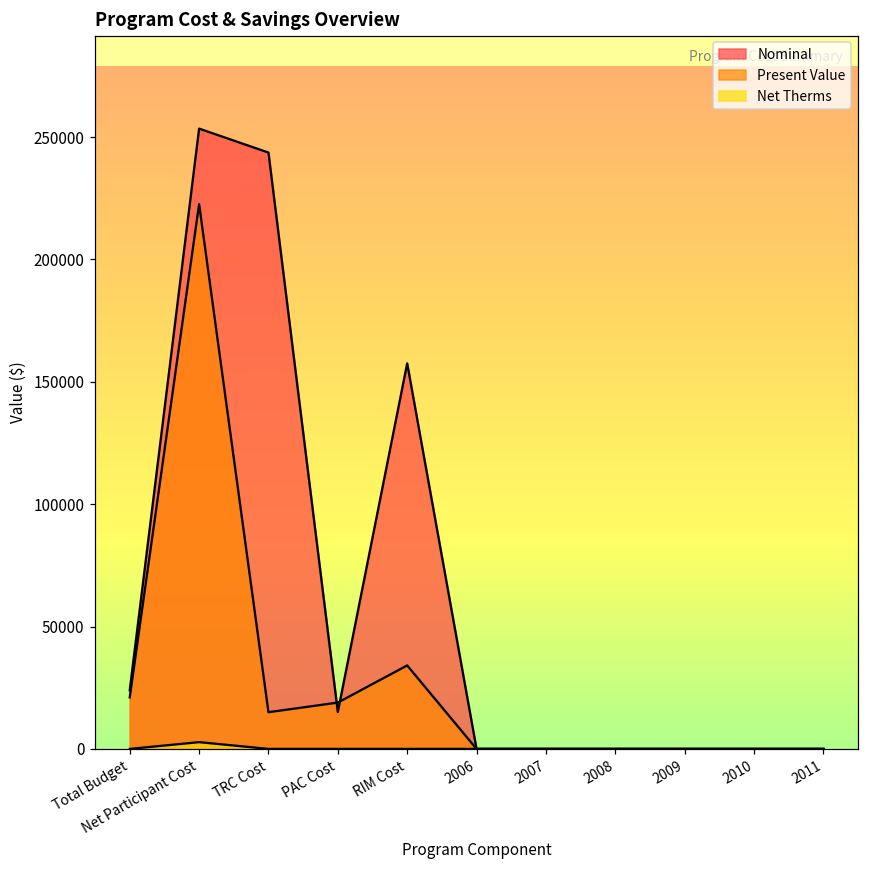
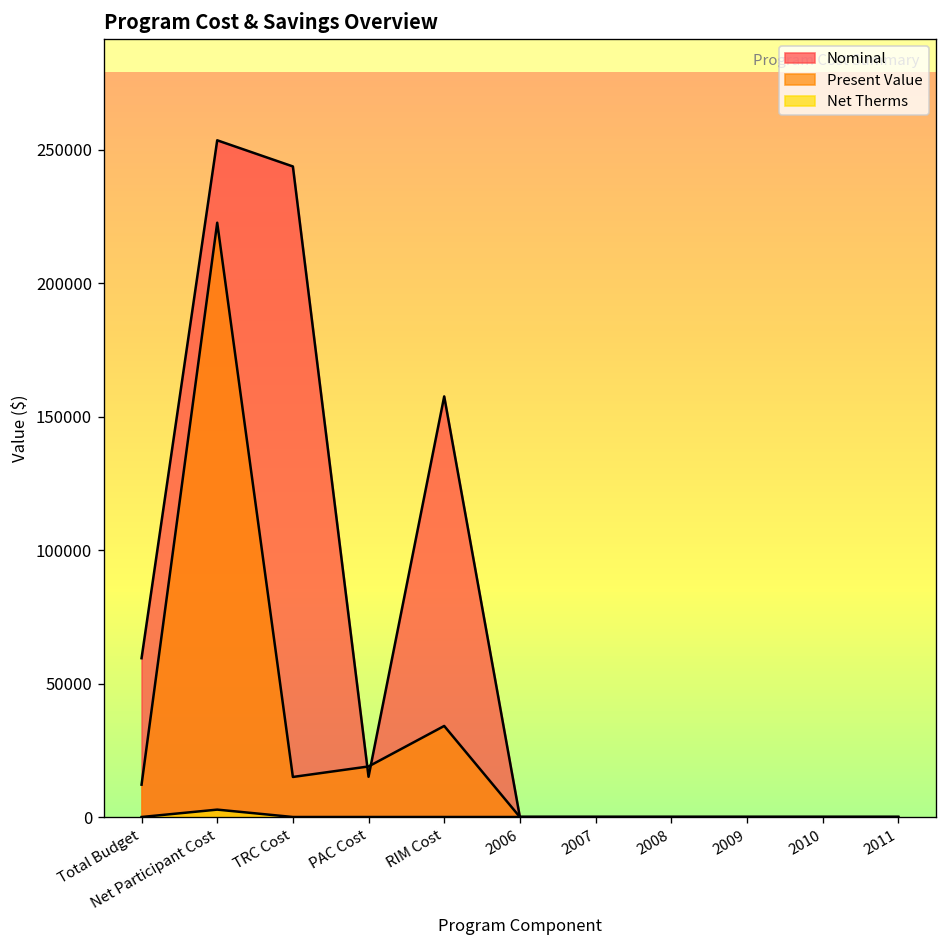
  {
    "Nominal": {
-     "Total Budget": 24000,
+     "Total Budget": 59000,
      "Net Participant Cost": 253000,
      "TRC Cost": 244000,
      "PAC Cost": 15000,
      "RIM Cost": 158000
    },
    "Present Value": {
-     "Total Budget": 21000,
+     "Total Budget": 12000,
      "Net Participant Cost": 223000,
      "TRC Cost": 15000,
      "PAC Cost": 19000,
      "RIM Cost": 34000
    },
    "Net Therms": {
      "Total Budget": 0,
      "Net Participant Cost": 3000,
      "TRC Cost": 0,
      "PAC Cost": 0,
      "RIM Cost": 0
    }
  }
